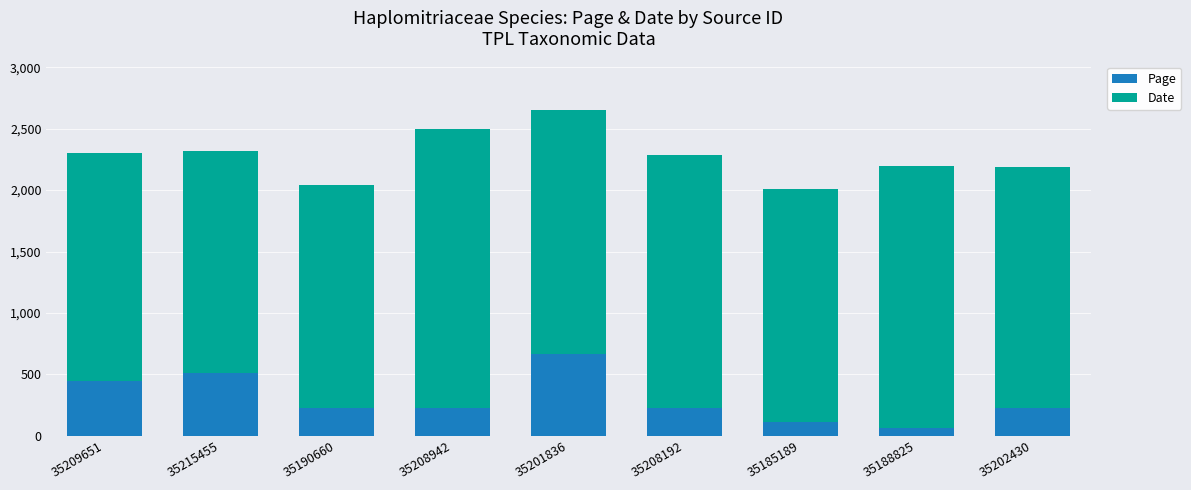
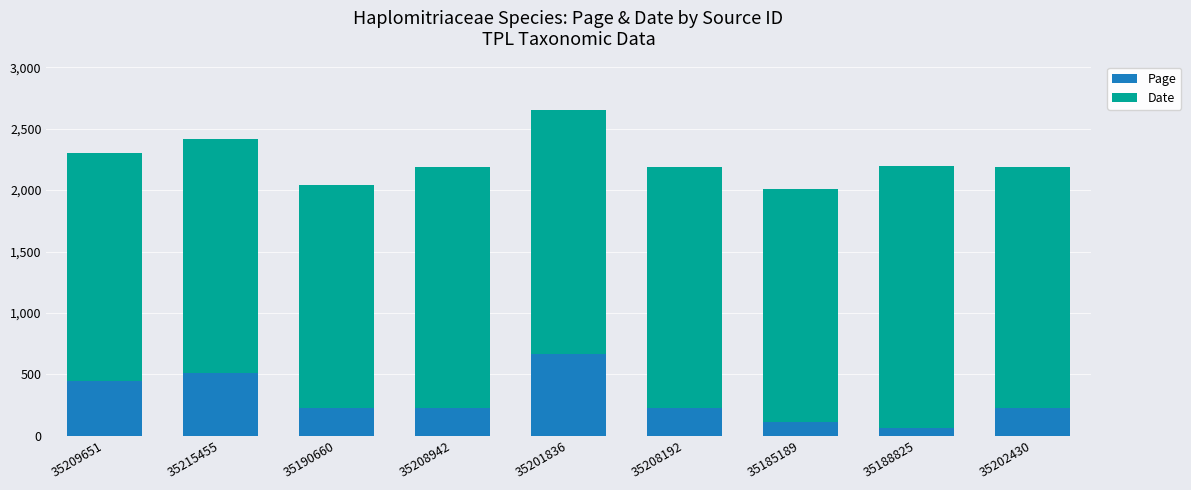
  {
    "Page": {
      "35209651": "440",
      "35215455": "510",
      "35190660": "230",
      "35208942": "230",
      "35201836": "670",
      "35208192": "230",
      "35185189": "110",
      "35188825": "70",
      "35202430": "230"
    },
    "Date": {
      "35209651": "1,860",
-     "35215455": "1,800",
+     "35215455": "1,900",
      "35190660": "1,820",
-     "35208942": "2,270",
+     "35208942": "1,960",
      "35201836": "1,980",
-     "35208192": "2,060",
+     "35208192": "1,960",
      "35185189": "1,900",
      "35188825": "2,130",
      "35202430": "1,960"
    }
  }
